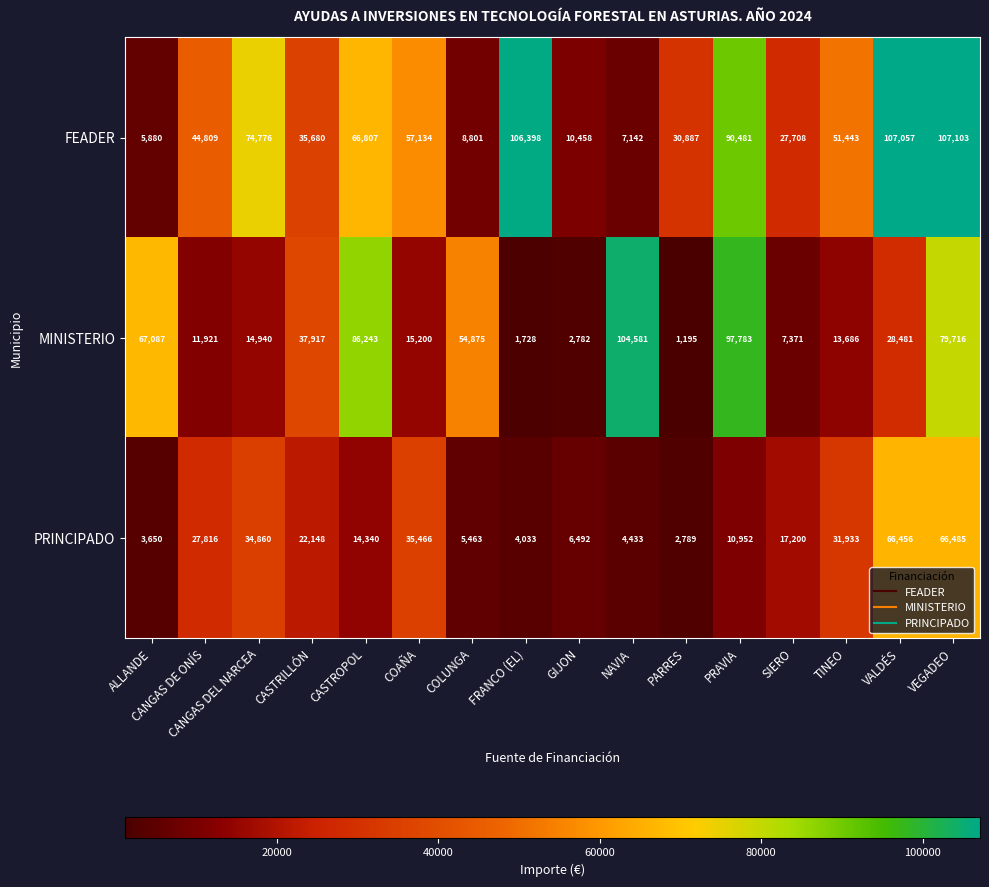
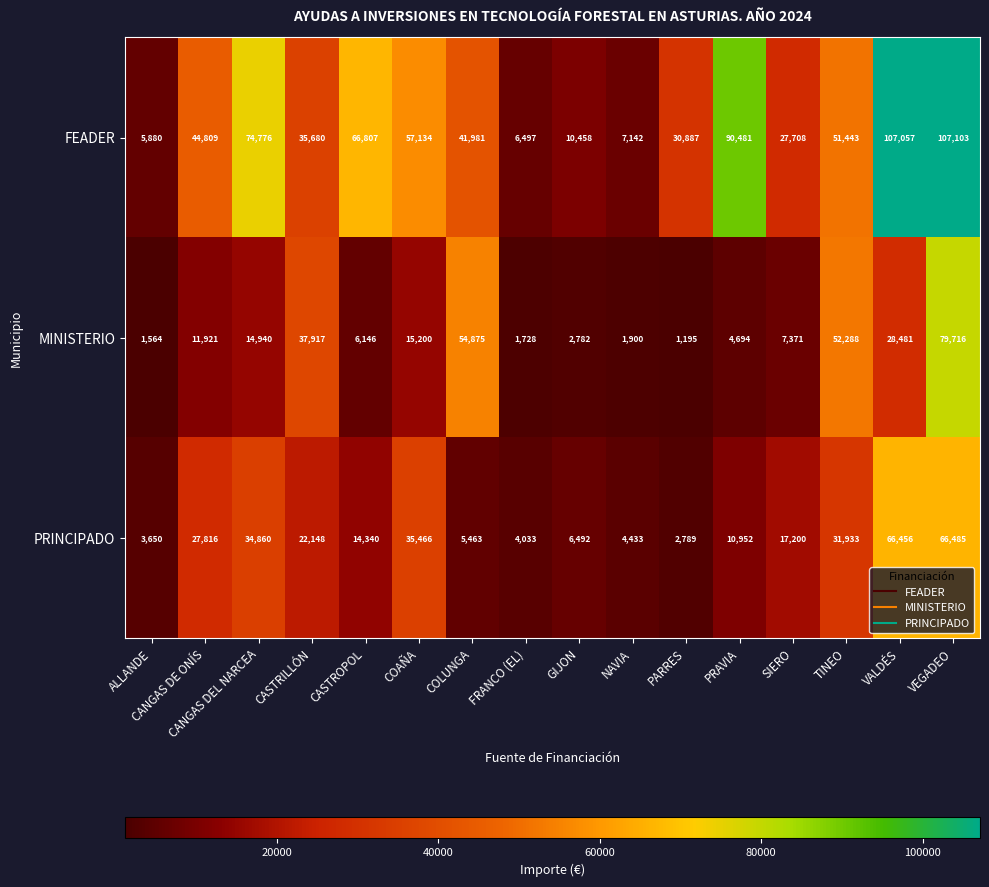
  {
    "FEADER": {
      "ALLANDE": "5,880",
      "CANGAS DE ONÍS": "44,809",
      "CANGAS DEL NARCEA": "74,776",
      "CASTRILLÓN": "35,680",
      "CASTROPOL": "66,807",
      "COAÑA": "57,134",
-     "COLUNGA": "8,801",
-     "FRANCO (EL)": "106,398",
+     "COLUNGA": "41,981",
+     "FRANCO (EL)": "6,497",
      "GIJON": "10,458",
      "NAVIA": "7,142",
      "PARRES": "30,887",
      "PRAVIA": "90,481",
      "SIERO": "27,708",
      "TINEO": "51,443",
      "VALDÉS": "107,057",
      "VEGADEO": "107,103"
    },
    "MINISTERIO": {
-     "ALLANDE": "67,087",
+     "ALLANDE": "1,564",
      "CANGAS DE ONÍS": "11,921",
      "CANGAS DEL NARCEA": "14,940",
      "CASTRILLÓN": "37,917",
-     "CASTROPOL": "86,243",
+     "CASTROPOL": "6,146",
      "COAÑA": "15,200",
      "COLUNGA": "54,875",
      "FRANCO (EL)": "1,728",
      "GIJON": "2,782",
-     "NAVIA": "104,581",
+     "NAVIA": "1,900",
      "PARRES": "1,195",
-     "PRAVIA": "97,783",
+     "PRAVIA": "4,694",
      "SIERO": "7,371",
-     "TINEO": "13,686",
+     "TINEO": "52,288",
      "VALDÉS": "28,481",
      "VEGADEO": "79,716"
    },
    "PRINCIPADO": {
      "ALLANDE": "3,650",
      "CANGAS DE ONÍS": "27,816",
      "CANGAS DEL NARCEA": "34,860",
      "CASTRILLÓN": "22,148",
      "CASTROPOL": "14,340",
      "COAÑA": "35,466",
      "COLUNGA": "5,463",
      "FRANCO (EL)": "4,033",
      "GIJON": "6,492",
      "NAVIA": "4,433",
      "PARRES": "2,789",
      "PRAVIA": "10,952",
      "SIERO": "17,200",
      "TINEO": "31,933",
      "VALDÉS": "66,456",
      "VEGADEO": "66,485"
    }
  }
